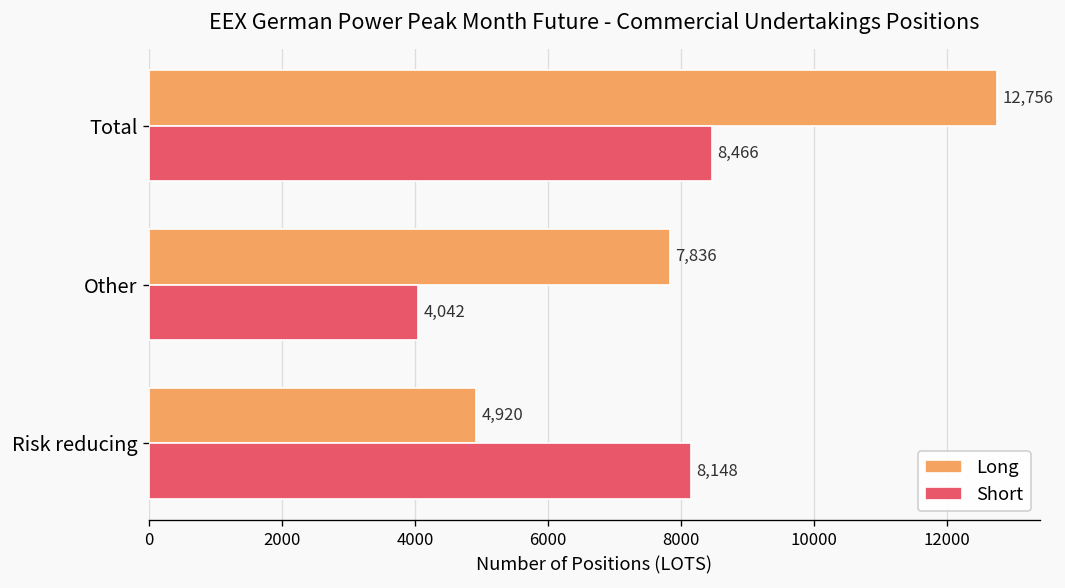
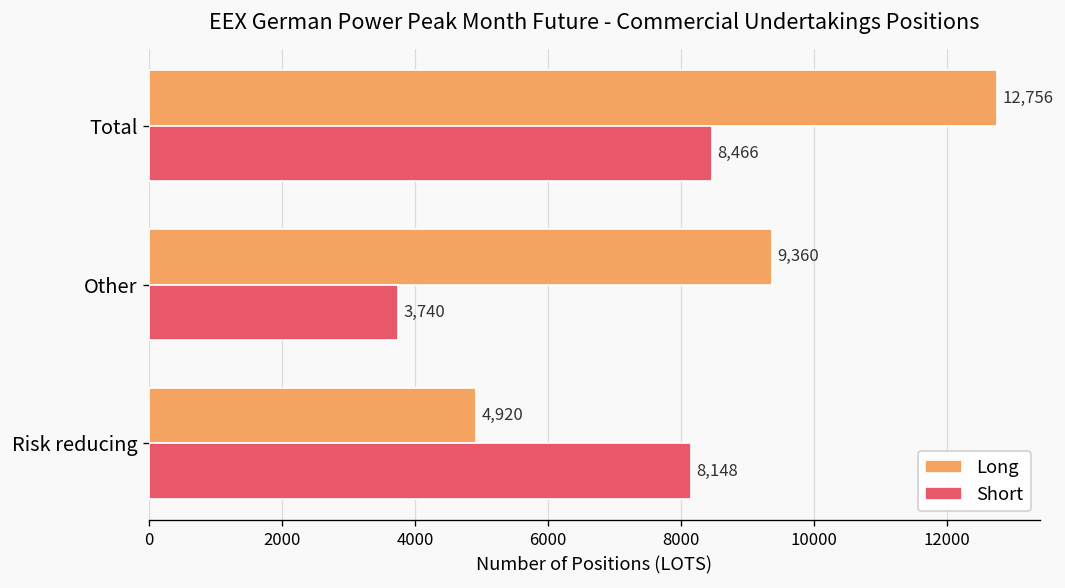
  {
    "Long": {
      "Total": "12,756",
-     "Other": "7,836",
+     "Other": "9,360",
      "Risk reducing": "4,920"
    },
    "Short": {
      "Total": "8,466",
-     "Other": "4,042",
+     "Other": "3,740",
      "Risk reducing": "8,148"
    }
  }
